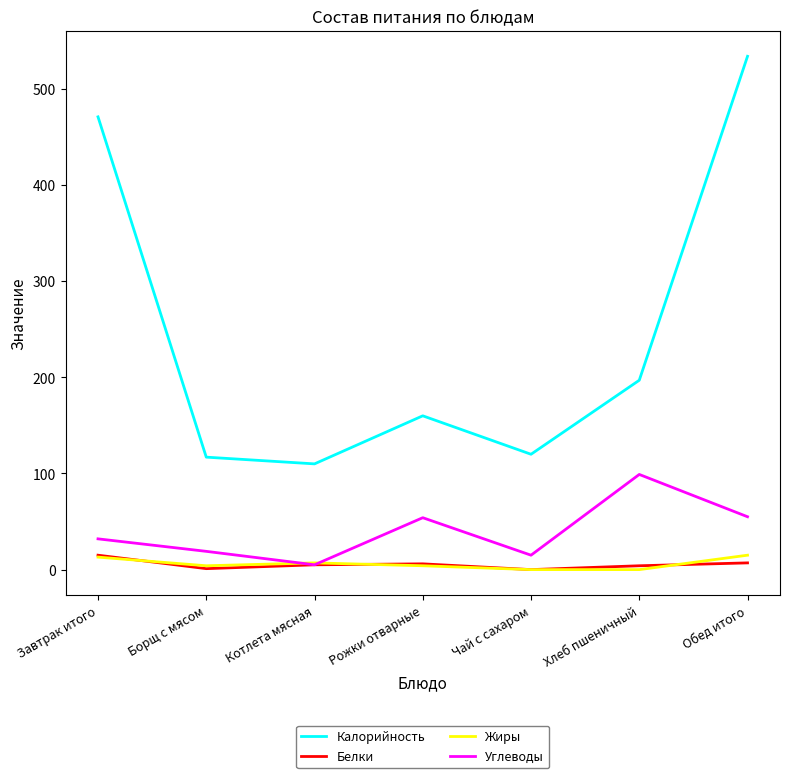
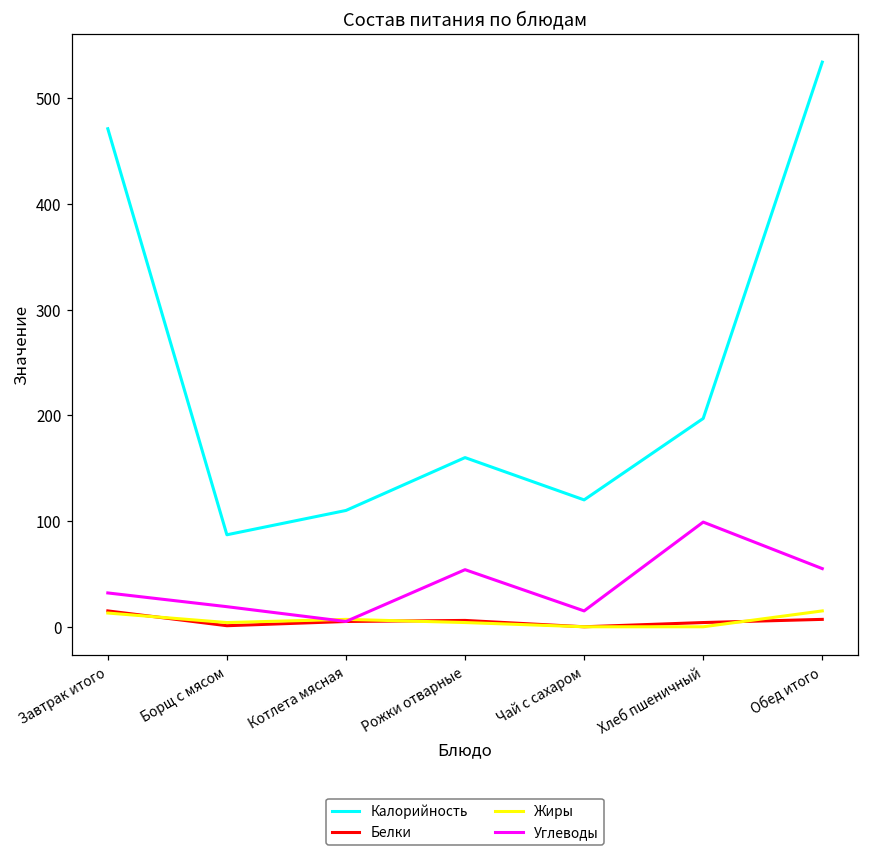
  {
    "Калорийность": {
      "Завтрак итого": 470,
-     "Борщ с мясом": 120,
+     "Борщ с мясом": 90,
      "Котлета мясная": 110,
      "Рожки отварные": 160,
      "Чай с сахаром": 120,
      "Хлеб пшеничный": 200,
      "Обед итого": 530
    },
    "Белки": {
      "Борщ с мясом": 0,
      "Хлеб пшеничный": 0,
      "Обед итого": 10
    },
    "Жиры": {
      "Борщ с мясом": 0,
      "Хлеб пшеничный": 0,
      "Обед итого": 20
    },
    "Углеводы": {
      "Завтрак итого": 30,
      "Борщ с мясом": 20,
      "Рожки отварные": 50,
      "Чай с сахаром": 20,
      "Хлеб пшеничный": 100,
      "Обед итого": 60
    }
  }
